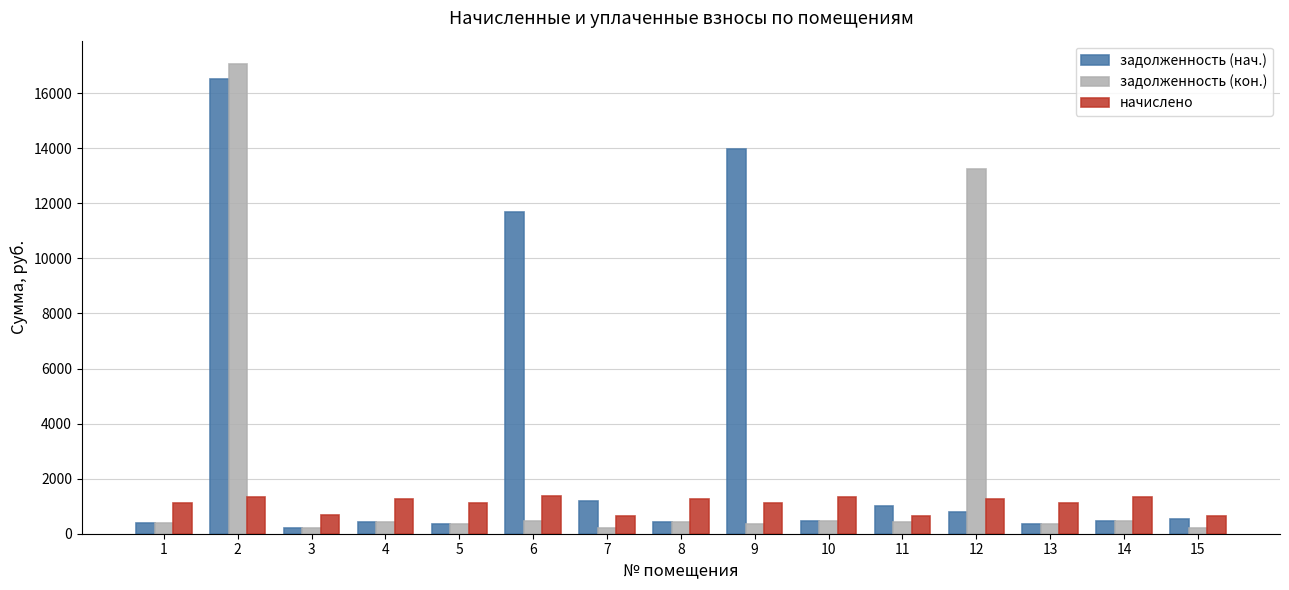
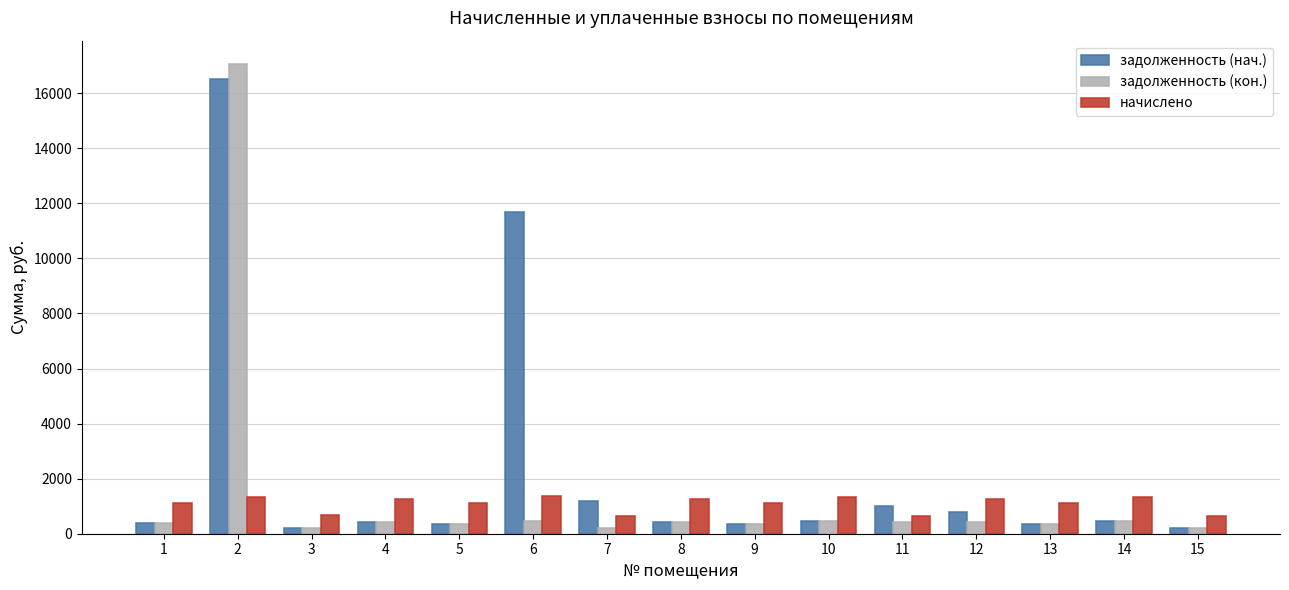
  {
    "задолженность (нач.)": {
      "1": 400,
      "2": 16500,
      "3": 200,
      "4": 400,
      "5": 400,
      "6": 11700,
      "7": 1200,
      "8": 400,
-     "9": 14000,
+     "9": 400,
      "10": 400,
      "11": 1000,
      "12": 800,
      "13": 400,
      "14": 500,
-     "15": 500
+     "15": 200
    },
    "задолженность (кон.)": {
      "1": 400,
      "2": 17100,
      "3": 200,
      "4": 400,
      "5": 400,
      "6": 500,
      "7": 200,
      "8": 400,
      "9": 400,
      "10": 400,
      "11": 400,
-     "12": 13200,
+     "12": 400,
      "13": 400,
      "14": 500,
      "15": 200
    },
    "начислено": {
      "1": 1100,
      "2": 1300,
      "3": 700,
      "4": 1300,
      "5": 1100,
      "6": 1400,
      "7": 700,
      "8": 1300,
      "9": 1100,
      "10": 1300,
      "11": 600,
      "12": 1300,
      "13": 1100,
      "14": 1400,
      "15": 600
    }
  }
